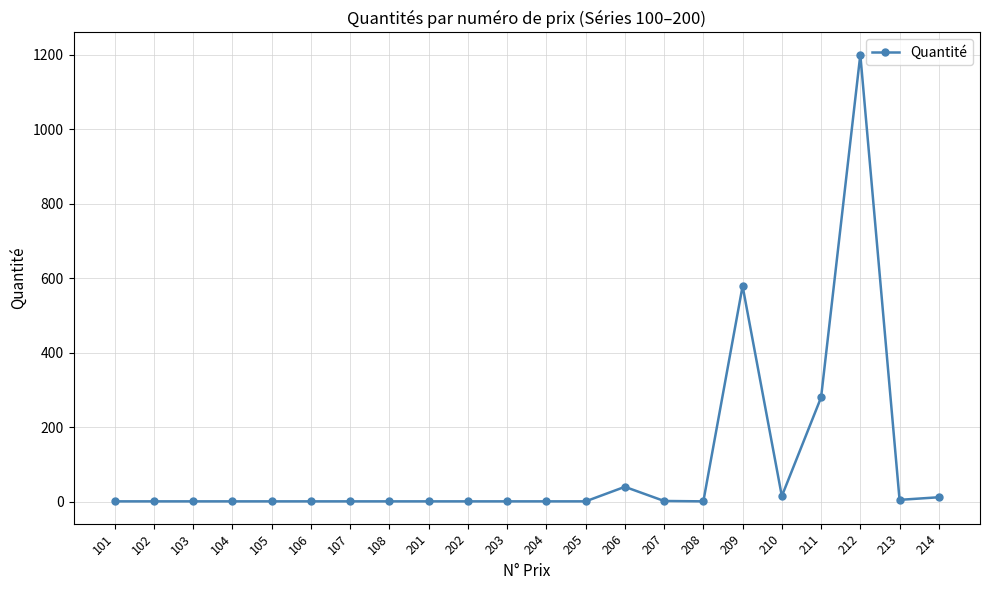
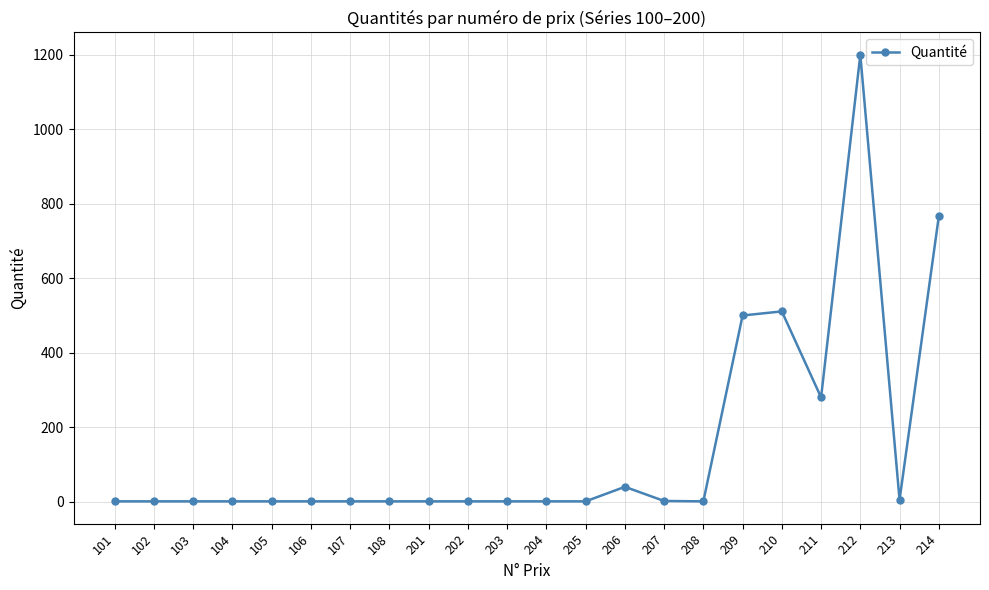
  {
    "101": 0,
    "102": 0,
    "103": 0,
    "104": 0,
    "105": 0,
    "106": 0,
    "107": 0,
    "108": 0,
    "201": 0,
    "202": 0,
    "203": 0,
    "204": 0,
    "205": 0,
    "206": 40,
    "207": 0,
    "208": 0,
-   "209": 580,
-   "210": 20,
+   "209": 500,
+   "210": 510,
    "211": 280,
    "212": 1200,
    "213": 10,
-   "214": 10
+   "214": 770
  }
